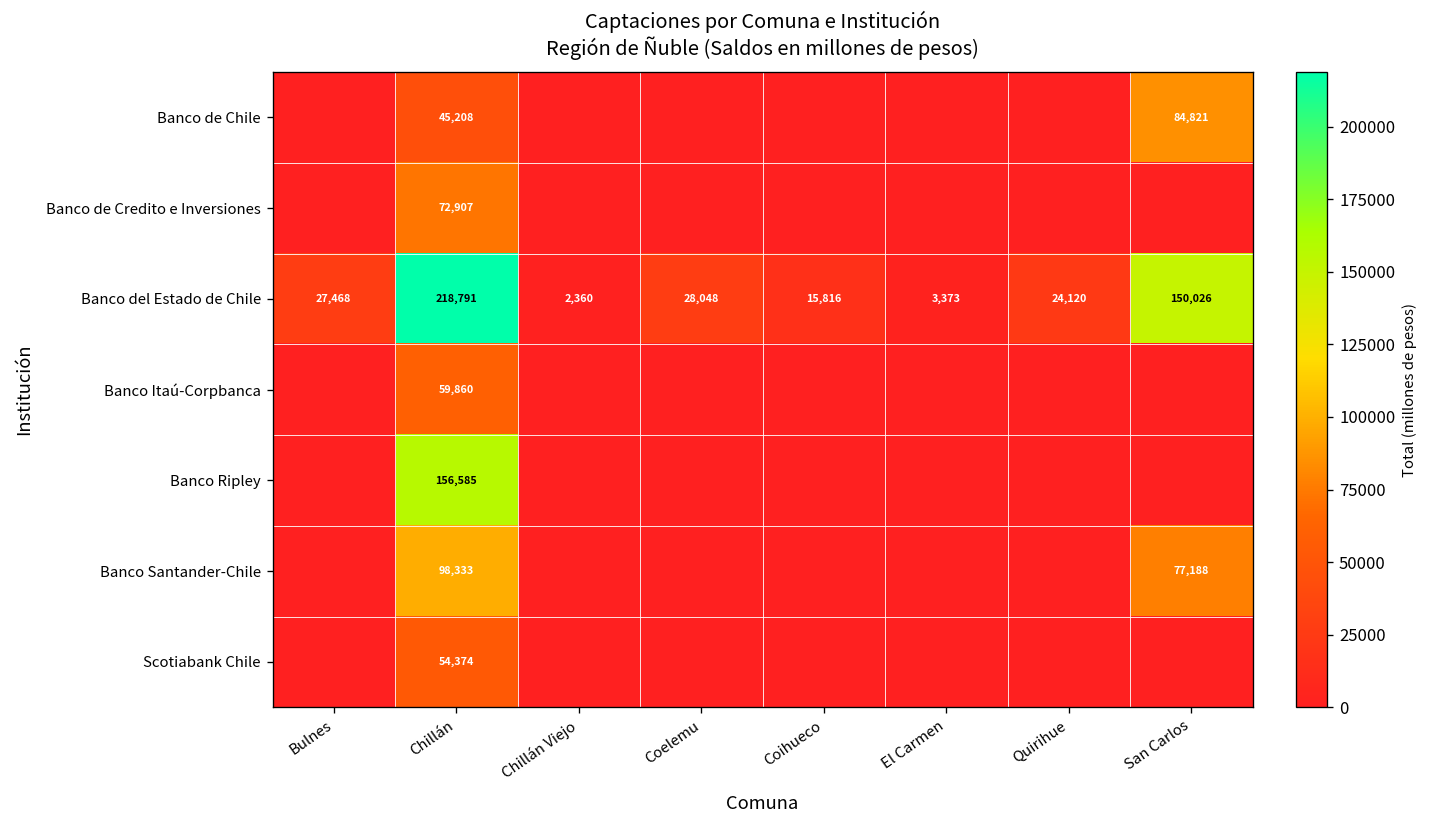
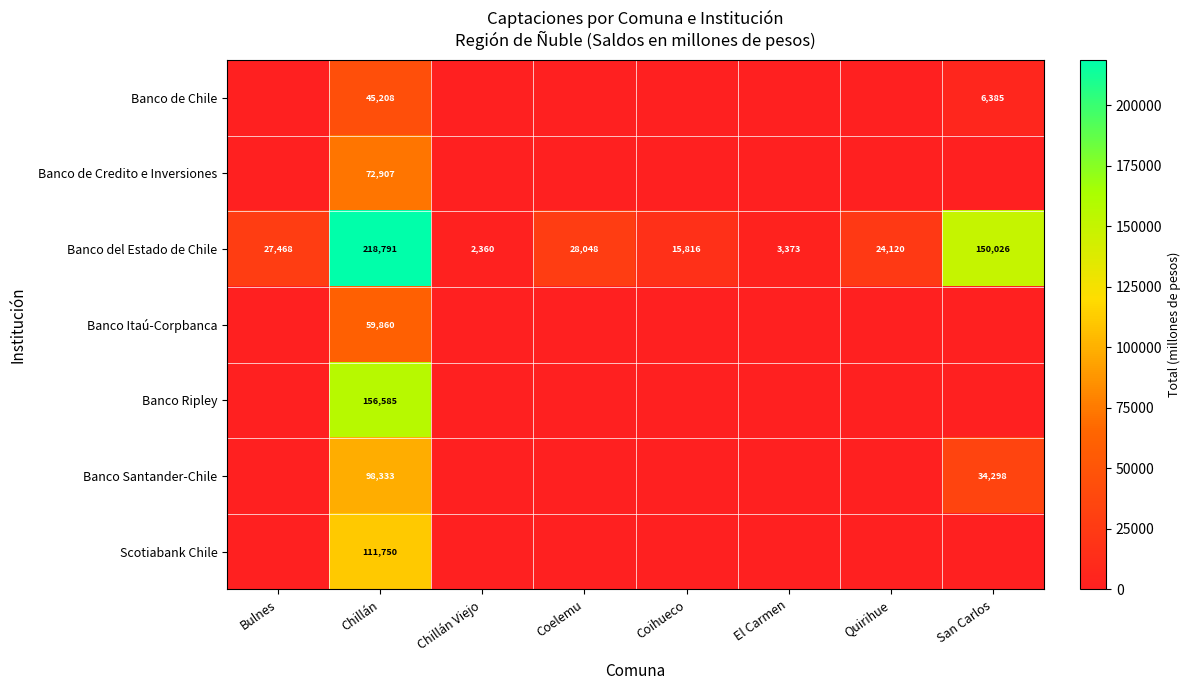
  {
    "Banco de Chile": {
      "Chillán": "45,208",
-     "San Carlos": "84,821"
+     "San Carlos": "6,385"
    },
    "Banco de Credito e Inversiones": {
      "Chillán": "72,907"
    },
    "Banco del Estado de Chile": {
      "Bulnes": "27,468",
      "Chillán": "218,791",
      "Chillán Viejo": "2,360",
      "Coelemu": "28,048",
      "Coihueco": "15,816",
      "El Carmen": "3,373",
      "Quirihue": "24,120",
      "San Carlos": "150,026"
    },
    "Banco Itaú-Corpbanca": {
      "Chillán": "59,860"
    },
    "Banco Ripley": {
      "Chillán": "156,585"
    },
    "Banco Santander-Chile": {
      "Chillán": "98,333",
-     "San Carlos": "77,188"
+     "San Carlos": "34,298"
    },
    "Scotiabank Chile": {
-     "Chillán": "54,374"
+     "Chillán": "111,750"
    }
  }
